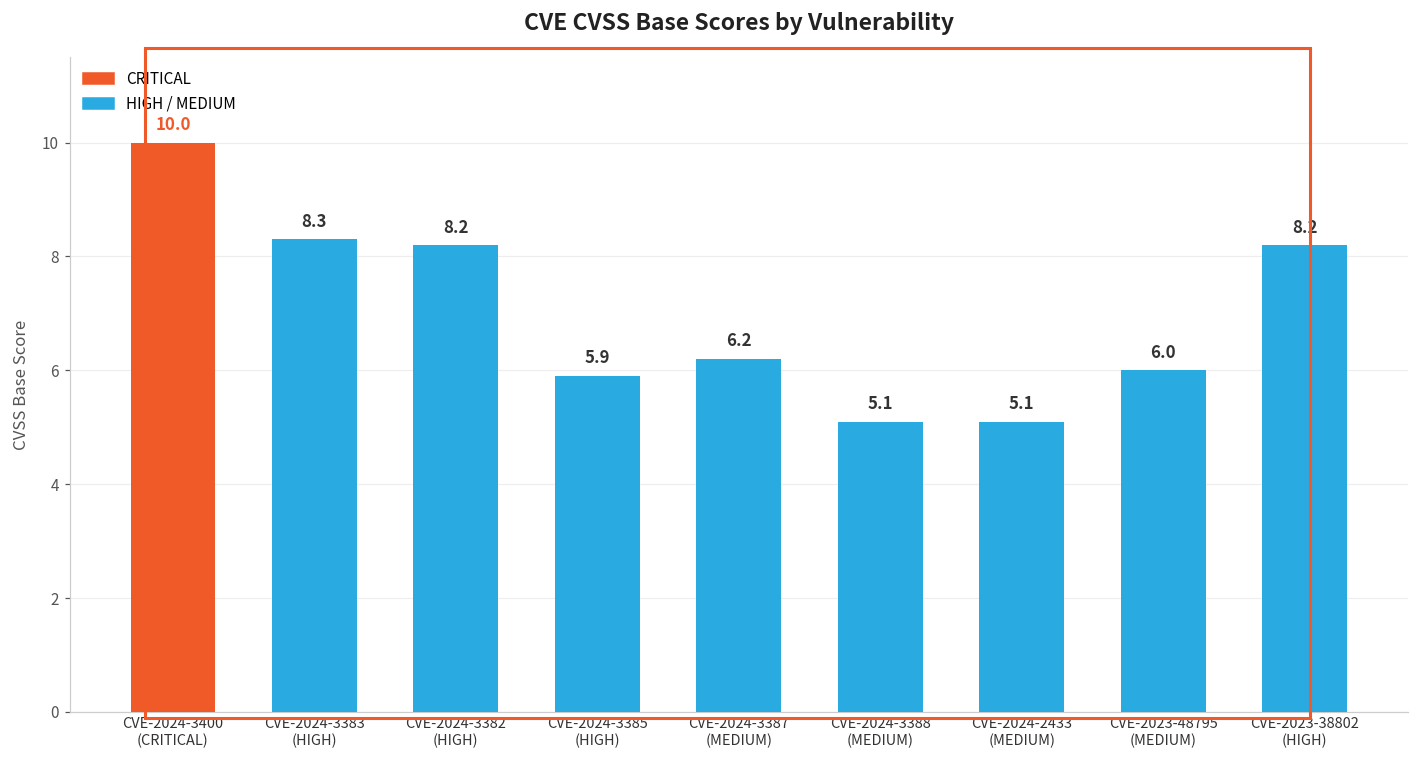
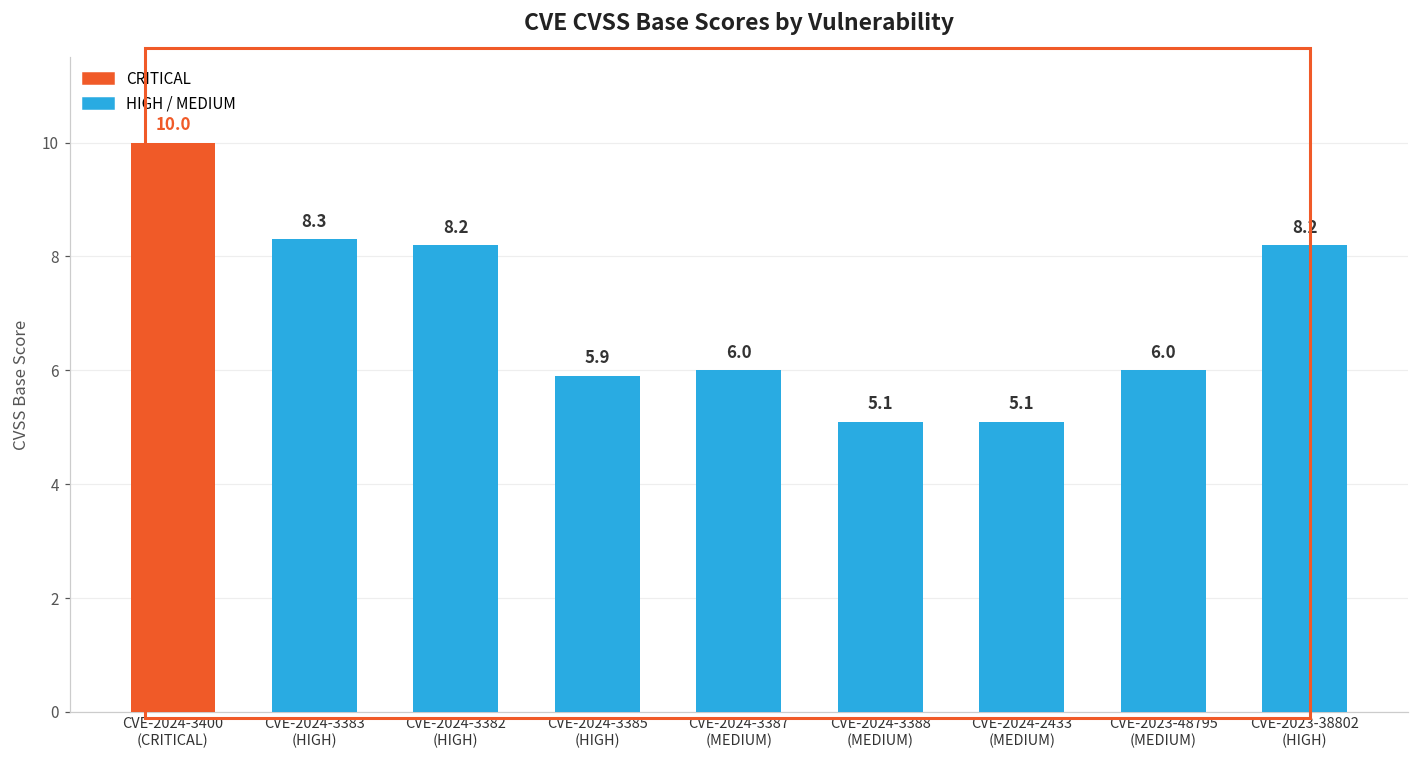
  {
    "CVE-2024-3400 (CRITICAL)": 10.0,
    "CVE-2024-3383 (HIGH)": 8.3,
    "CVE-2024-3382 (HIGH)": 8.2,
    "CVE-2024-3385 (HIGH)": 5.9,
-   "CVE-2024-3387 (MEDIUM)": 6.2,
+   "CVE-2024-3387 (MEDIUM)": 6.0,
    "CVE-2024-3388 (MEDIUM)": 5.1,
    "CVE-2024-2433 (MEDIUM)": 5.1,
    "CVE-2023-48795 (MEDIUM)": 6.0,
    "CVE-2023-38802 (HIGH)": 8.2
  }
